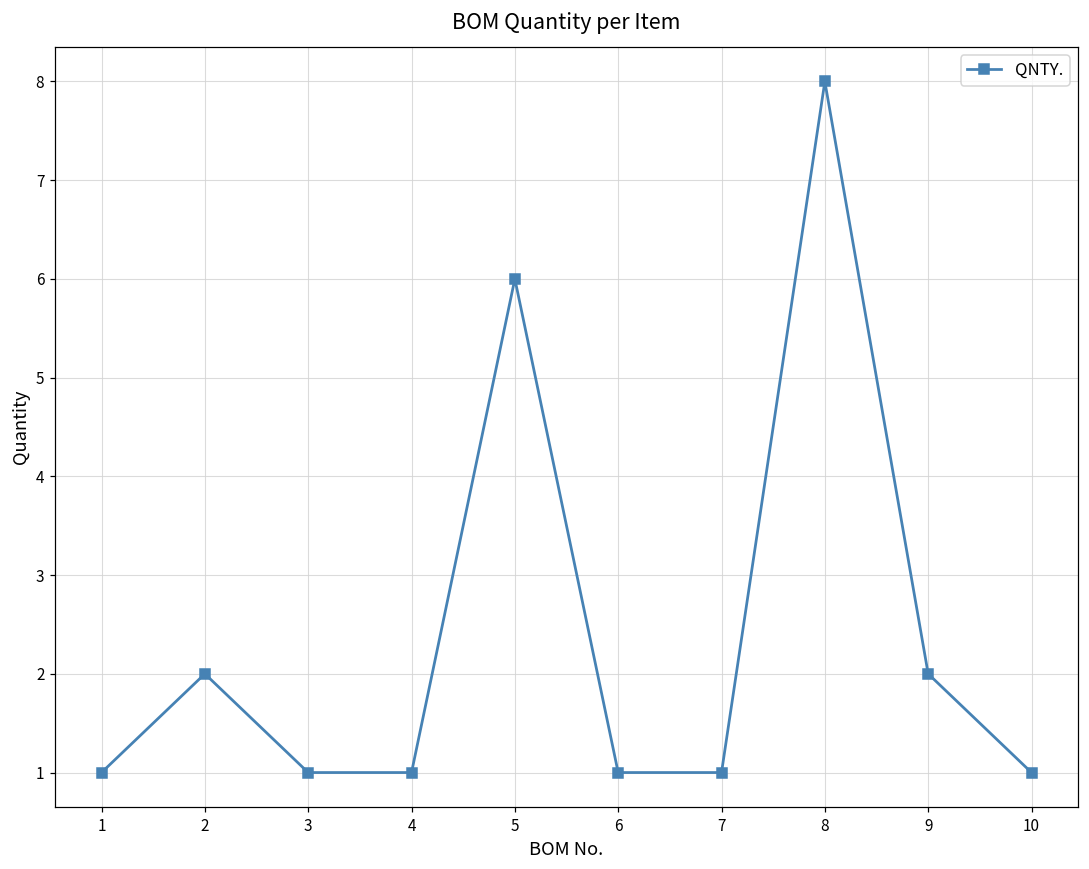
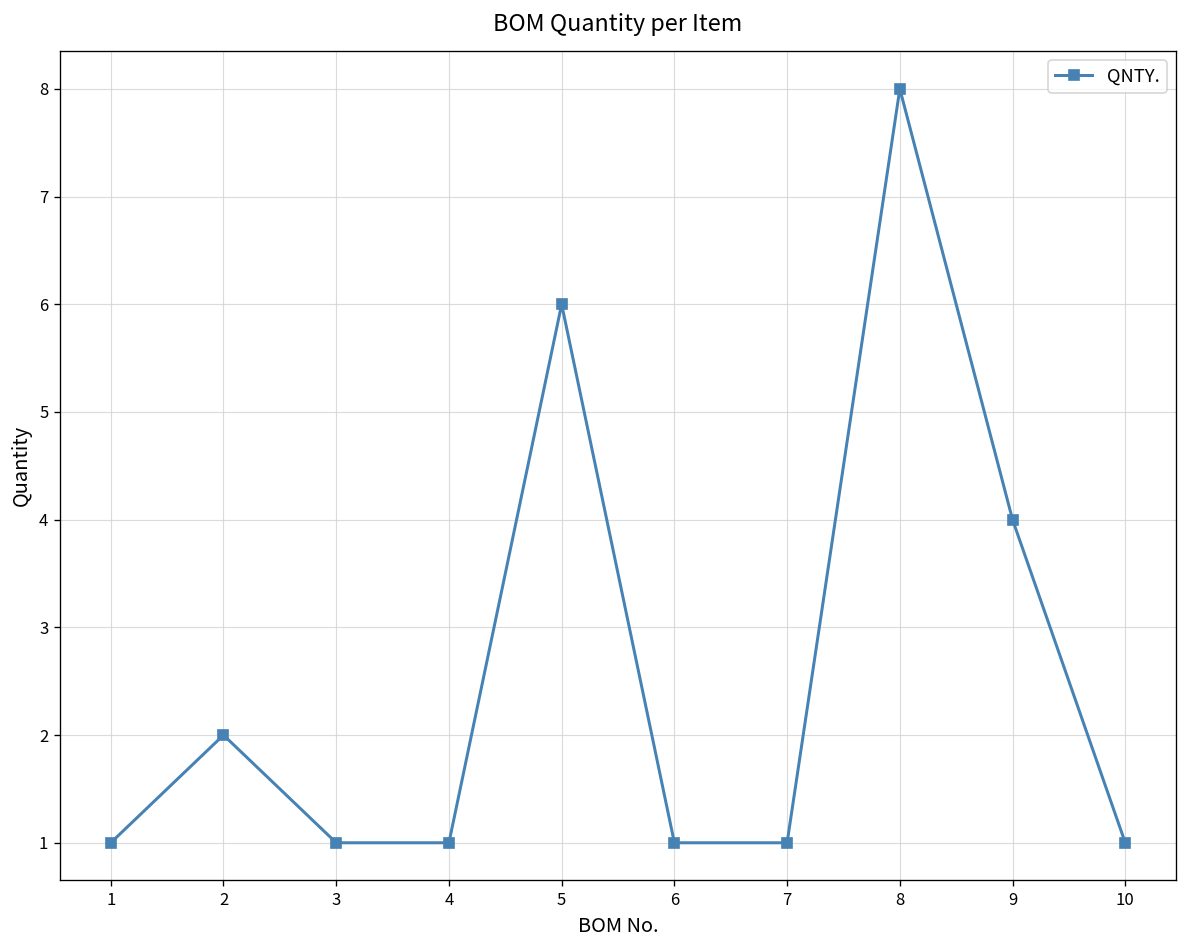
  {
    "1": 1,
    "2": 2,
    "3": 1,
    "4": 1,
    "5": 6,
    "6": 1,
    "7": 1,
    "8": 8,
-   "9": 2,
+   "9": 4,
    "10": 1
  }
